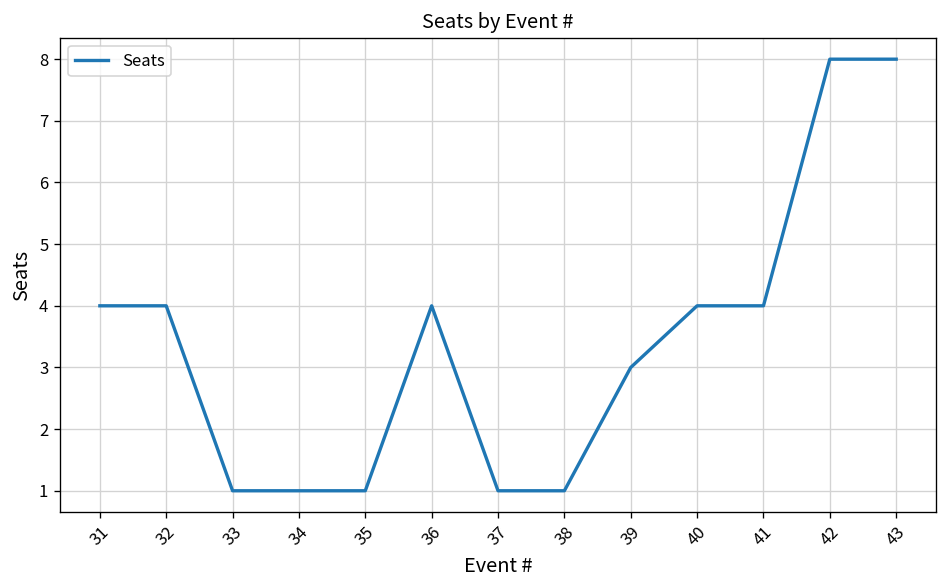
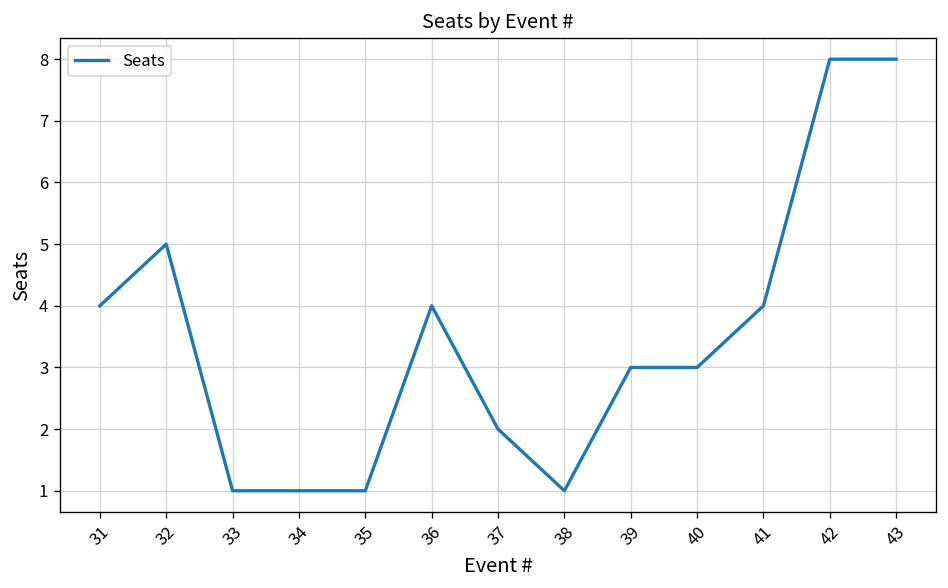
  {
    "31": 4,
-   "32": 4,
+   "32": 5,
    "33": 1,
    "34": 1,
    "35": 1,
    "36": 4,
-   "37": 1,
+   "37": 2,
    "38": 1,
    "39": 3,
-   "40": 4,
+   "40": 3,
    "41": 4,
    "42": 8,
    "43": 8
  }
